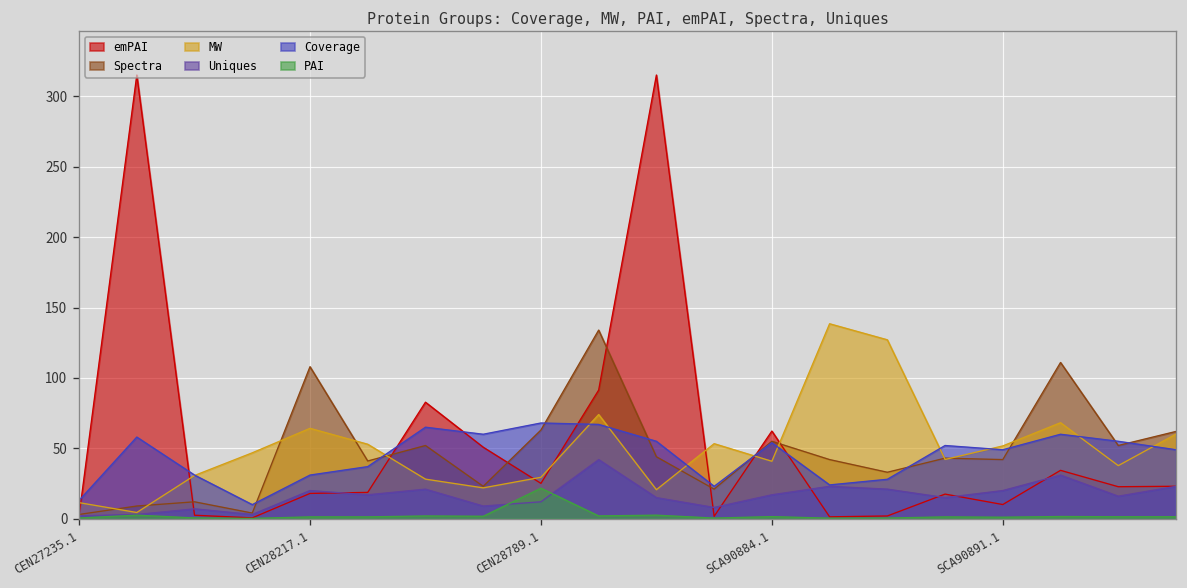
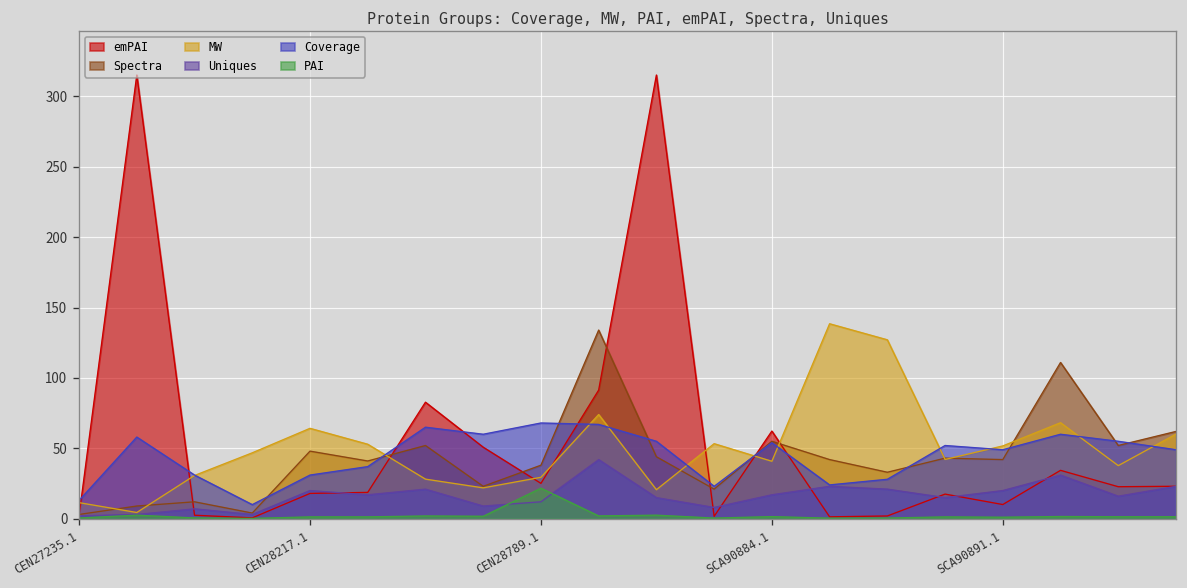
  {
    "emPAI": {
      "CEN28789.1": 25,
      "SCA90884.1": 62,
      "SCA90891.1": 10
    },
    "Spectra": {
-     "CEN28217.1": 108,
-     "CEN28789.1": 63,
+     "CEN28217.1": 48,
+     "CEN28789.1": 38,
      "SCA90891.1": 42
    },
    "MW": {
      "CEN28217.1": 64,
      "CEN28789.1": 29,
      "SCA90884.1": 41,
      "SCA90891.1": 52
    },
    "PAI": {
      "CEN28217.1": 1,
      "CEN28789.1": 22,
      "SCA90884.1": 1,
      "SCA90891.1": 1
    }
  }
